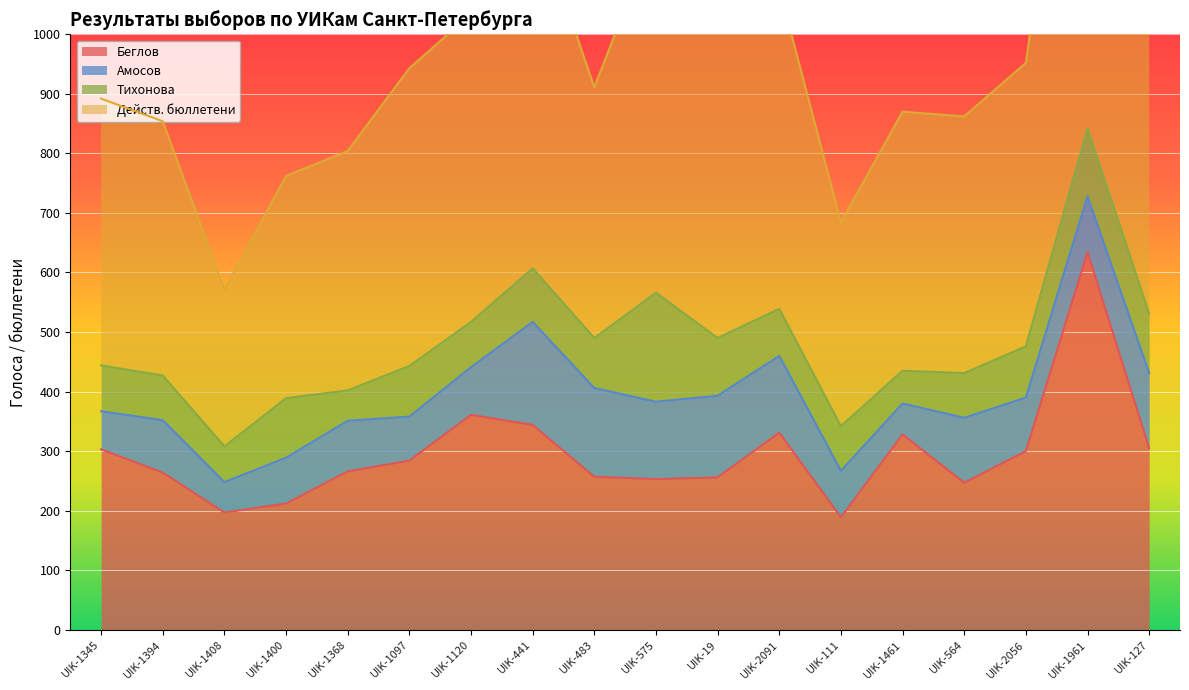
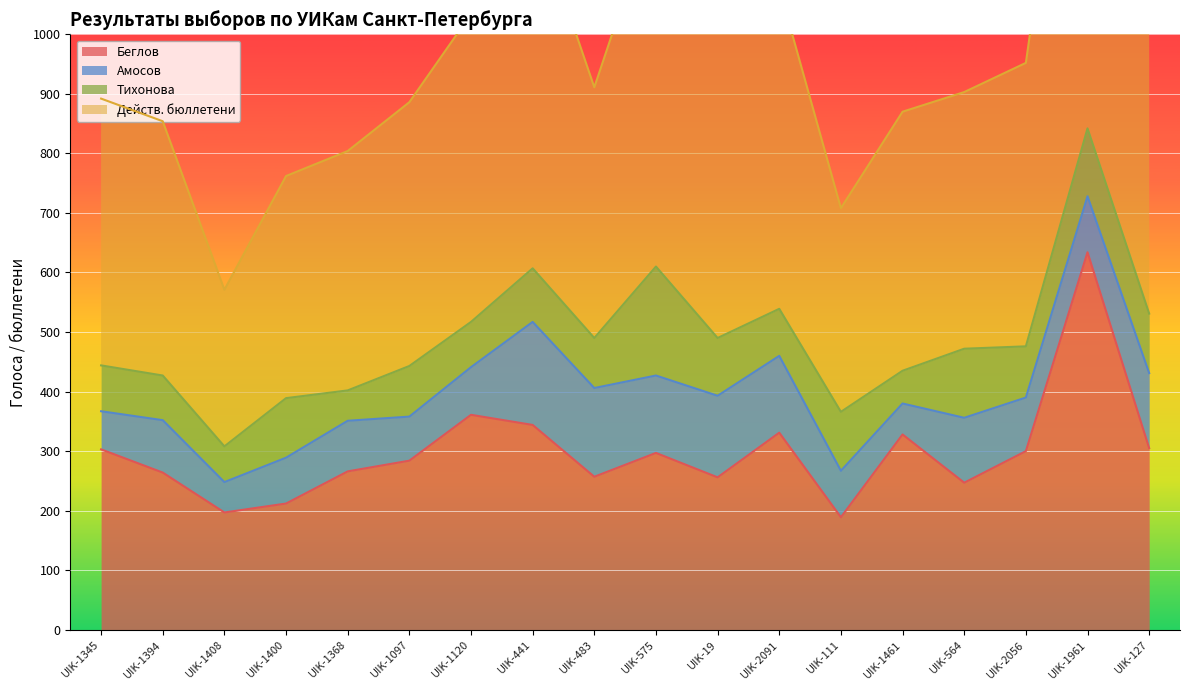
  {
    "Беглов": {
      "UIK-1345": 300,
      "UIK-1394": 260,
      "UIK-1408": 200,
      "UIK-1400": 210,
      "UIK-1368": 270,
      "UIK-1097": 280,
      "UIK-1120": 360,
      "UIK-441": 340,
      "UIK-483": 260,
-     "UIK-575": 250,
+     "UIK-575": 300,
      "UIK-19": 260,
      "UIK-2091": 330,
      "UIK-111": 190,
      "UIK-1461": 330,
      "UIK-564": 250,
      "UIK-2056": 300,
      "UIK-1961": 630,
      "UIK-127": 310
    },
    "Амосов": {
      "UIK-1345": 60,
      "UIK-1394": 90,
      "UIK-1408": 50,
      "UIK-1400": 80,
      "UIK-1368": 90,
      "UIK-1097": 70,
      "UIK-1120": 80,
      "UIK-441": 170,
      "UIK-483": 150,
      "UIK-575": 130,
      "UIK-19": 140,
      "UIK-2091": 130,
      "UIK-111": 80,
      "UIK-1461": 50,
      "UIK-564": 110,
      "UIK-2056": 90,
      "UIK-1961": 90,
      "UIK-127": 130
    },
    "Тихонова": {
      "UIK-1345": 80,
      "UIK-1394": 80,
      "UIK-1408": 60,
      "UIK-1400": 100,
      "UIK-1368": 50,
      "UIK-1097": 90,
      "UIK-1120": 80,
      "UIK-441": 90,
      "UIK-483": 80,
      "UIK-575": 180,
      "UIK-19": 100,
      "UIK-2091": 80,
-     "UIK-111": 80,
+     "UIK-111": 100,
      "UIK-1461": 60,
-     "UIK-564": 80,
+     "UIK-564": 120,
      "UIK-2056": 90,
      "UIK-1961": 110,
      "UIK-127": 100
    },
    "Действ. бюллетени": {
      "UIK-1408": 260,
      "UIK-1400": 370,
      "UIK-1368": 400,
-     "UIK-1097": 500,
+     "UIK-1097": 440,
      "UIK-483": 420,
      "UIK-111": 340,
      "UIK-1461": 440,
      "UIK-564": 430,
      "UIK-2056": 480
    }
  }
